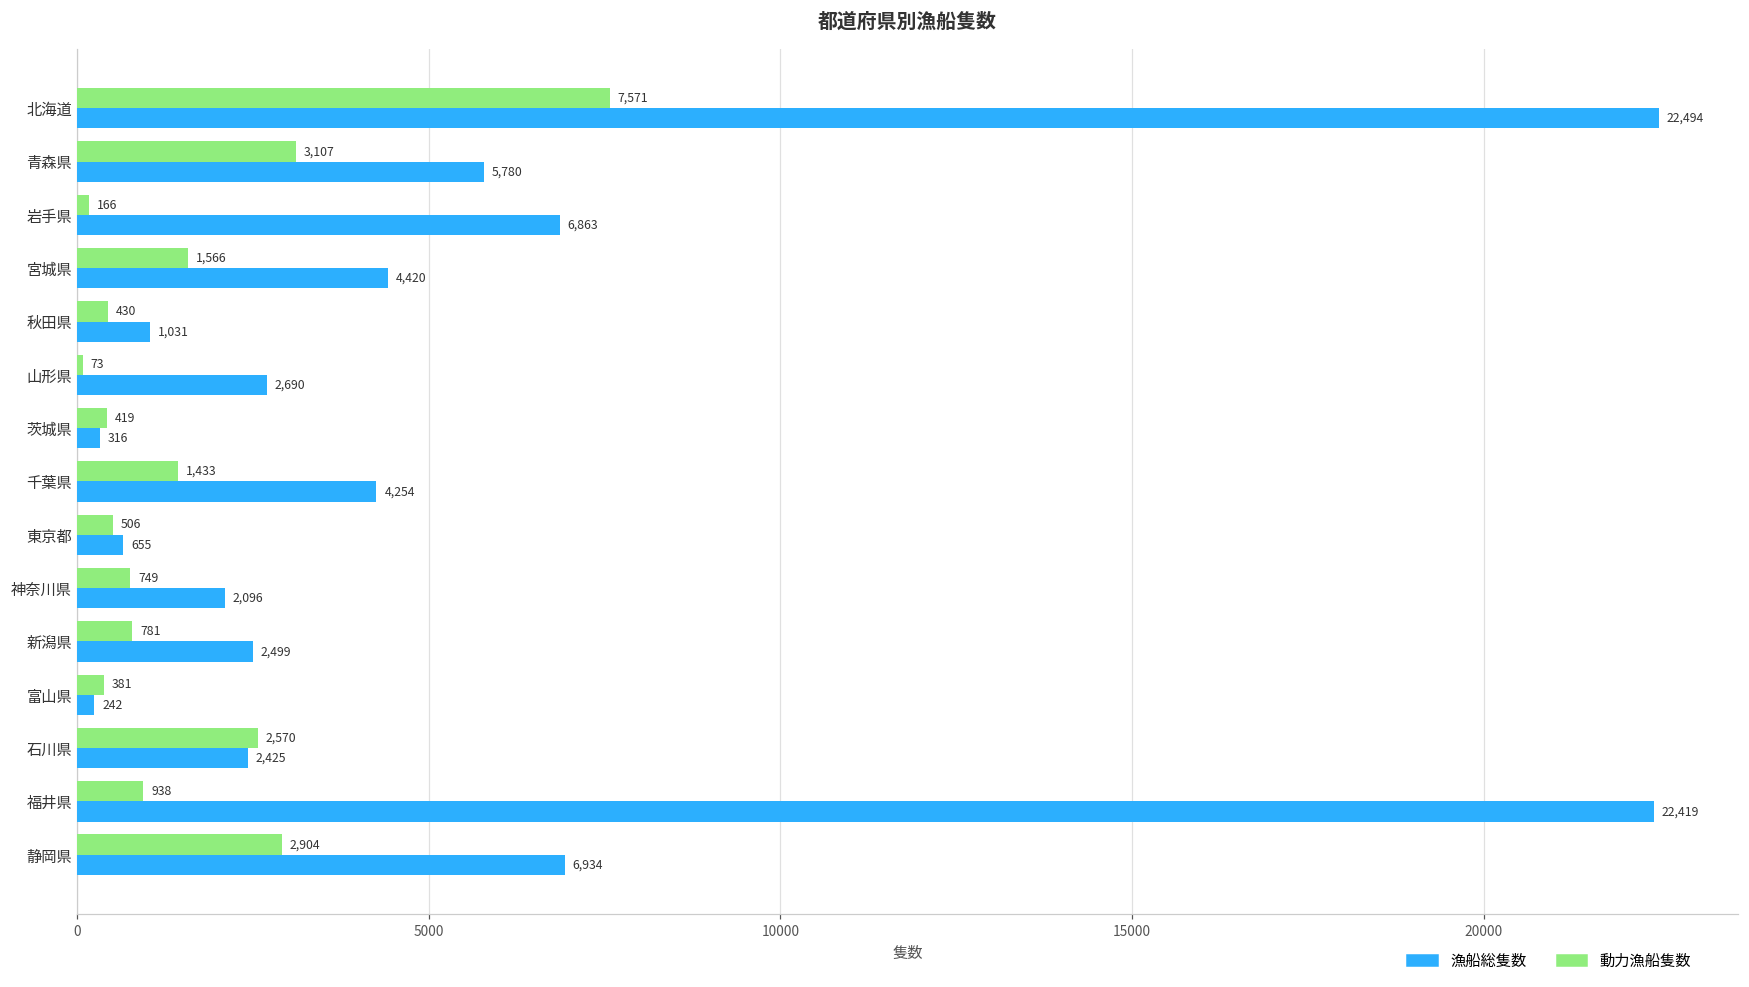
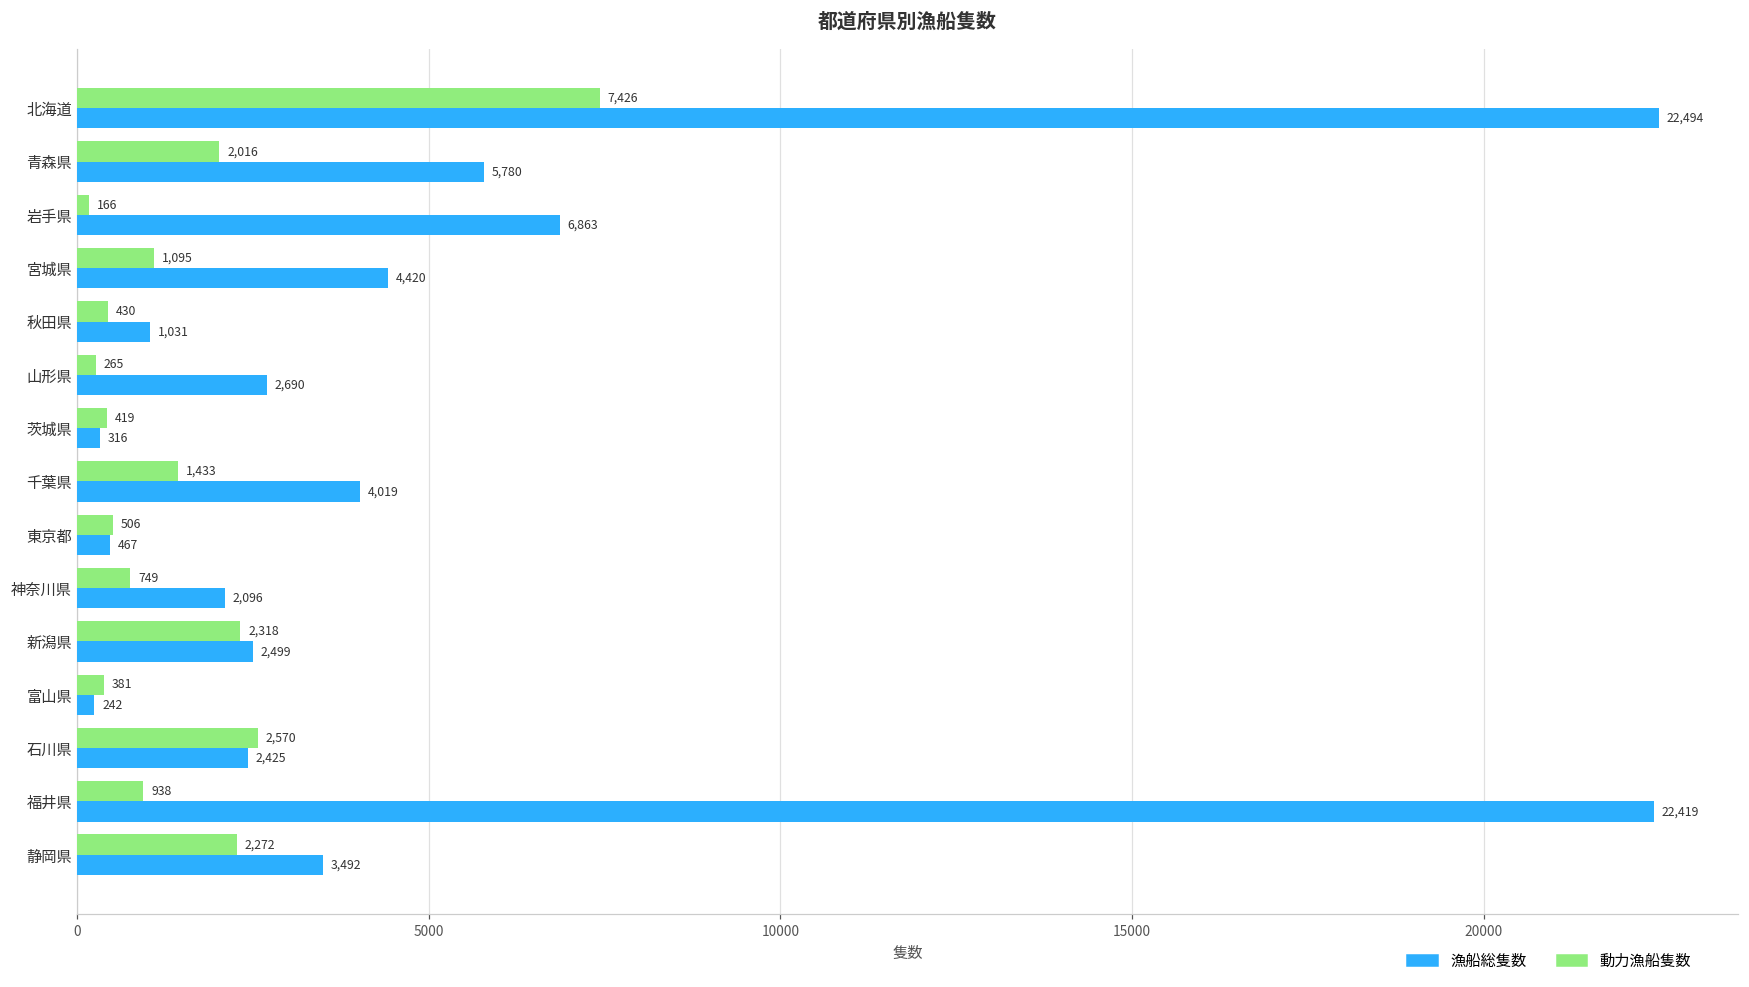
  {
    "漁船総隻数": {
      "北海道": "22,494",
      "青森県": "5,780",
      "岩手県": "6,863",
      "宮城県": "4,420",
      "秋田県": "1,031",
      "山形県": "2,690",
      "茨城県": "316",
-     "千葉県": "4,254",
-     "東京都": "655",
+     "千葉県": "4,019",
+     "東京都": "467",
      "神奈川県": "2,096",
      "新潟県": "2,499",
      "富山県": "242",
      "石川県": "2,425",
      "福井県": "22,419",
-     "静岡県": "6,934"
+     "静岡県": "3,492"
    },
    "動力漁船隻数": {
-     "北海道": "7,571",
-     "青森県": "3,107",
+     "北海道": "7,426",
+     "青森県": "2,016",
      "岩手県": "166",
-     "宮城県": "1,566",
+     "宮城県": "1,095",
      "秋田県": "430",
-     "山形県": "73",
+     "山形県": "265",
      "茨城県": "419",
      "千葉県": "1,433",
      "東京都": "506",
      "神奈川県": "749",
-     "新潟県": "781",
+     "新潟県": "2,318",
      "富山県": "381",
      "石川県": "2,570",
      "福井県": "938",
-     "静岡県": "2,904"
+     "静岡県": "2,272"
    }
  }
